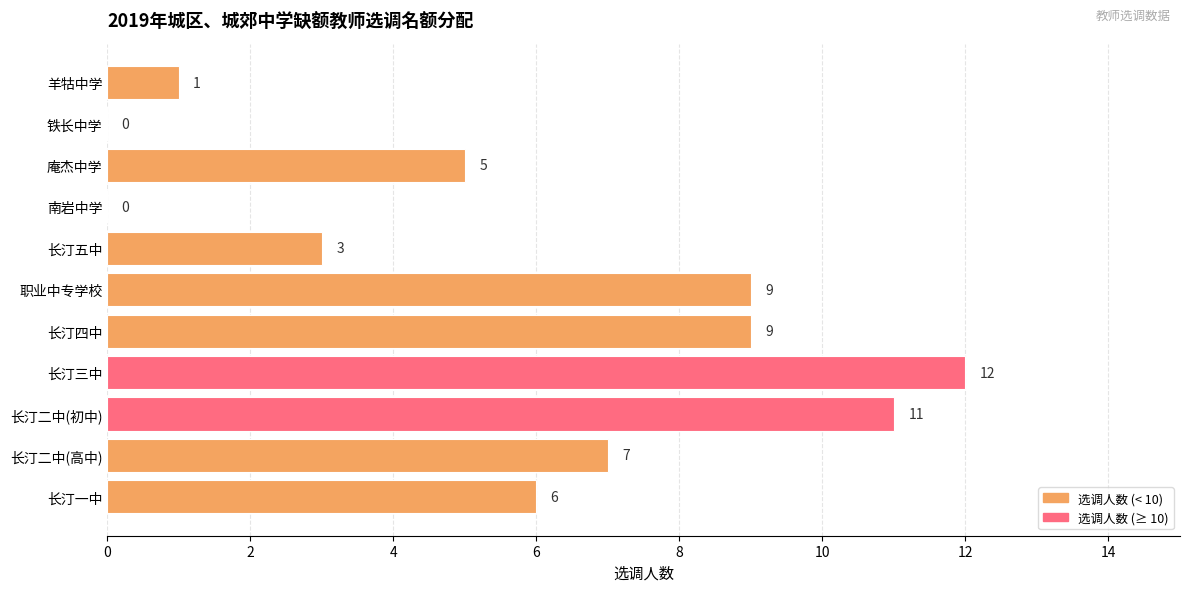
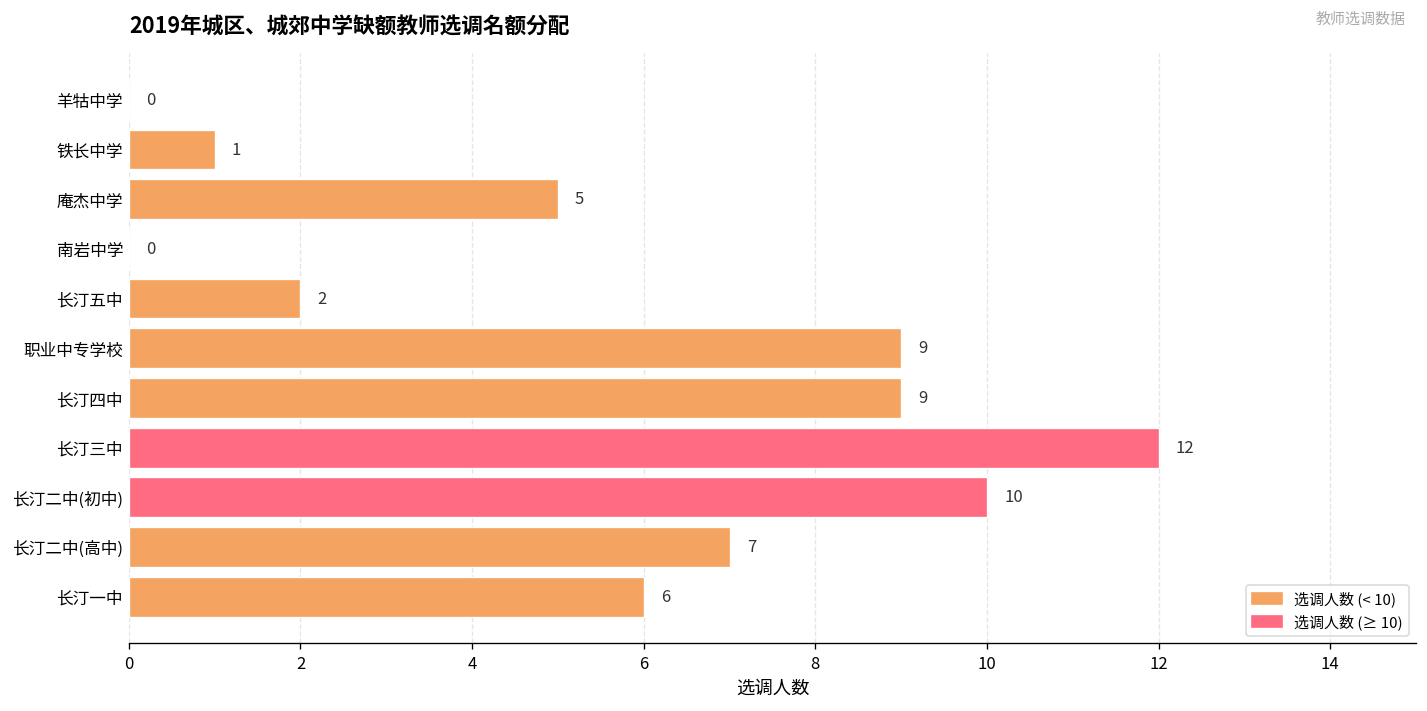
  {
-   "羊牯中学": 1,
-   "铁长中学": 0,
+   "羊牯中学": 0,
+   "铁长中学": 1,
    "庵杰中学": 5,
    "南岩中学": 0,
-   "长汀五中": 3,
+   "长汀五中": 2,
    "职业中专学校": 9,
    "长汀四中": 9,
    "长汀三中": 12,
-   "长汀二中(初中)": 11,
+   "长汀二中(初中)": 10,
    "长汀二中(高中)": 7,
    "长汀一中": 6
  }
